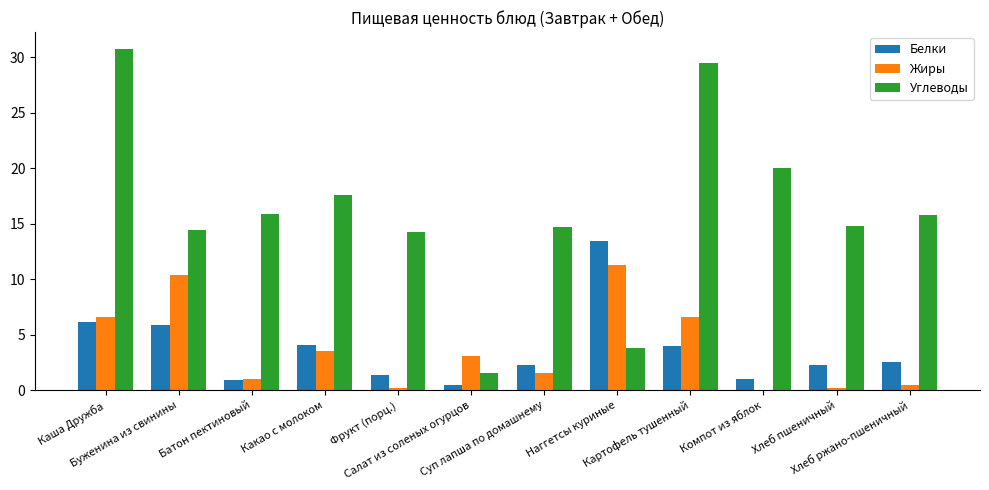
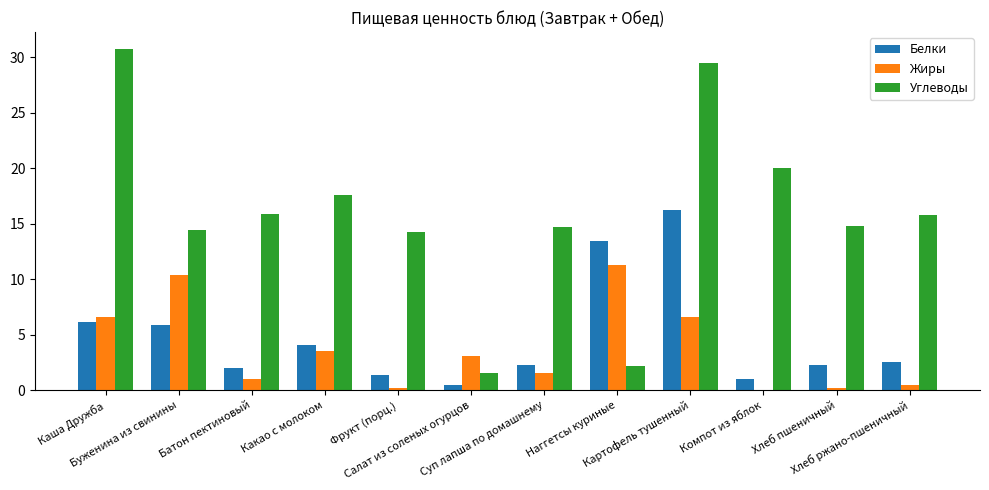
  {
    "Белки": {
      "Каша Дружба": 6.1,
      "Буженина из свинины": 5.9,
-     "Батон пектиновый": 0.9,
+     "Батон пектиновый": 2.0,
      "Какао с молоком": 4.1,
      "Фрукт (порц.)": 1.4,
      "Салат из соленых огурцов": 0.5,
      "Суп лапша по домашнему": 2.3,
      "Наггетсы куриные": 13.4,
-     "Картофель тушенный": 4.0,
+     "Картофель тушенный": 16.2,
      "Компот из яблок": 1.0,
      "Хлеб пшеничный": 2.3,
      "Хлеб ржано-пшеничный": 2.6
    },
    "Жиры": {
      "Каша Дружба": 6.6,
      "Буженина из свинины": 10.4,
      "Батон пектиновый": 1.0,
      "Какао с молоком": 3.5,
      "Салат из соленых огурцов": 3.1,
      "Суп лапша по домашнему": 1.6,
      "Наггетсы куриные": 11.3,
      "Картофель тушенный": 6.6,
      "Компот из яблок": 0.0,
      "Хлеб ржано-пшеничный": 0.5
    },
    "Углеводы": {
      "Каша Дружба": 30.7,
      "Буженина из свинины": 14.4,
      "Батон пектиновый": 15.9,
      "Какао с молоком": 17.6,
      "Фрукт (порц.)": 14.3,
      "Салат из соленых огурцов": 1.6,
      "Суп лапша по домашнему": 14.7,
-     "Наггетсы куриные": 3.8,
+     "Наггетсы куриные": 2.2,
      "Картофель тушенный": 29.5,
      "Компот из яблок": 20.0,
      "Хлеб пшеничный": 14.8,
      "Хлеб ржано-пшеничный": 15.8
    }
  }
